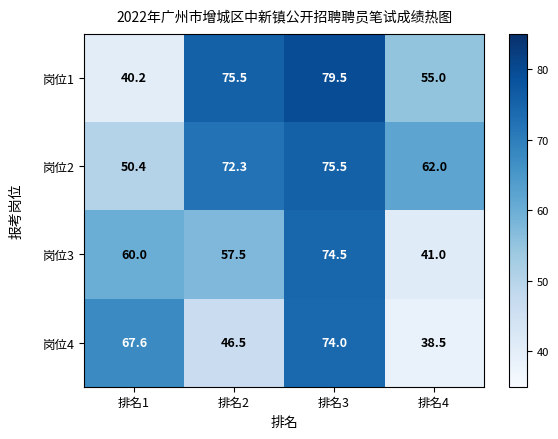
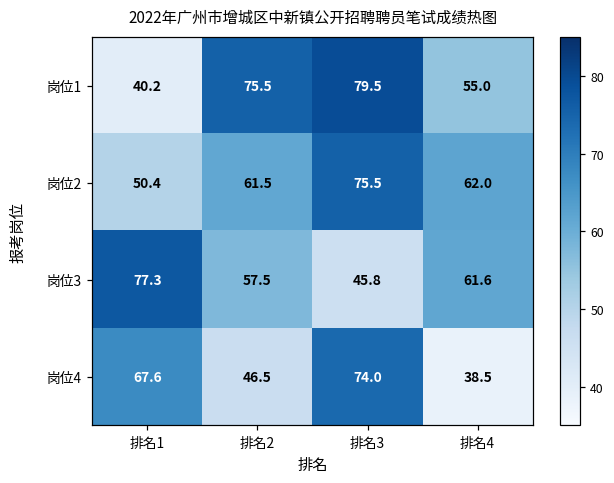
  {
    "岗位1": {
      "排名1": 40.2,
      "排名2": 75.5,
      "排名3": 79.5,
      "排名4": 55.0
    },
    "岗位2": {
      "排名1": 50.4,
-     "排名2": 72.3,
+     "排名2": 61.5,
      "排名3": 75.5,
      "排名4": 62.0
    },
    "岗位3": {
-     "排名1": 60.0,
+     "排名1": 77.3,
      "排名2": 57.5,
-     "排名3": 74.5,
-     "排名4": 41.0
+     "排名3": 45.8,
+     "排名4": 61.6
    },
    "岗位4": {
      "排名1": 67.6,
      "排名2": 46.5,
      "排名3": 74.0,
      "排名4": 38.5
    }
  }
